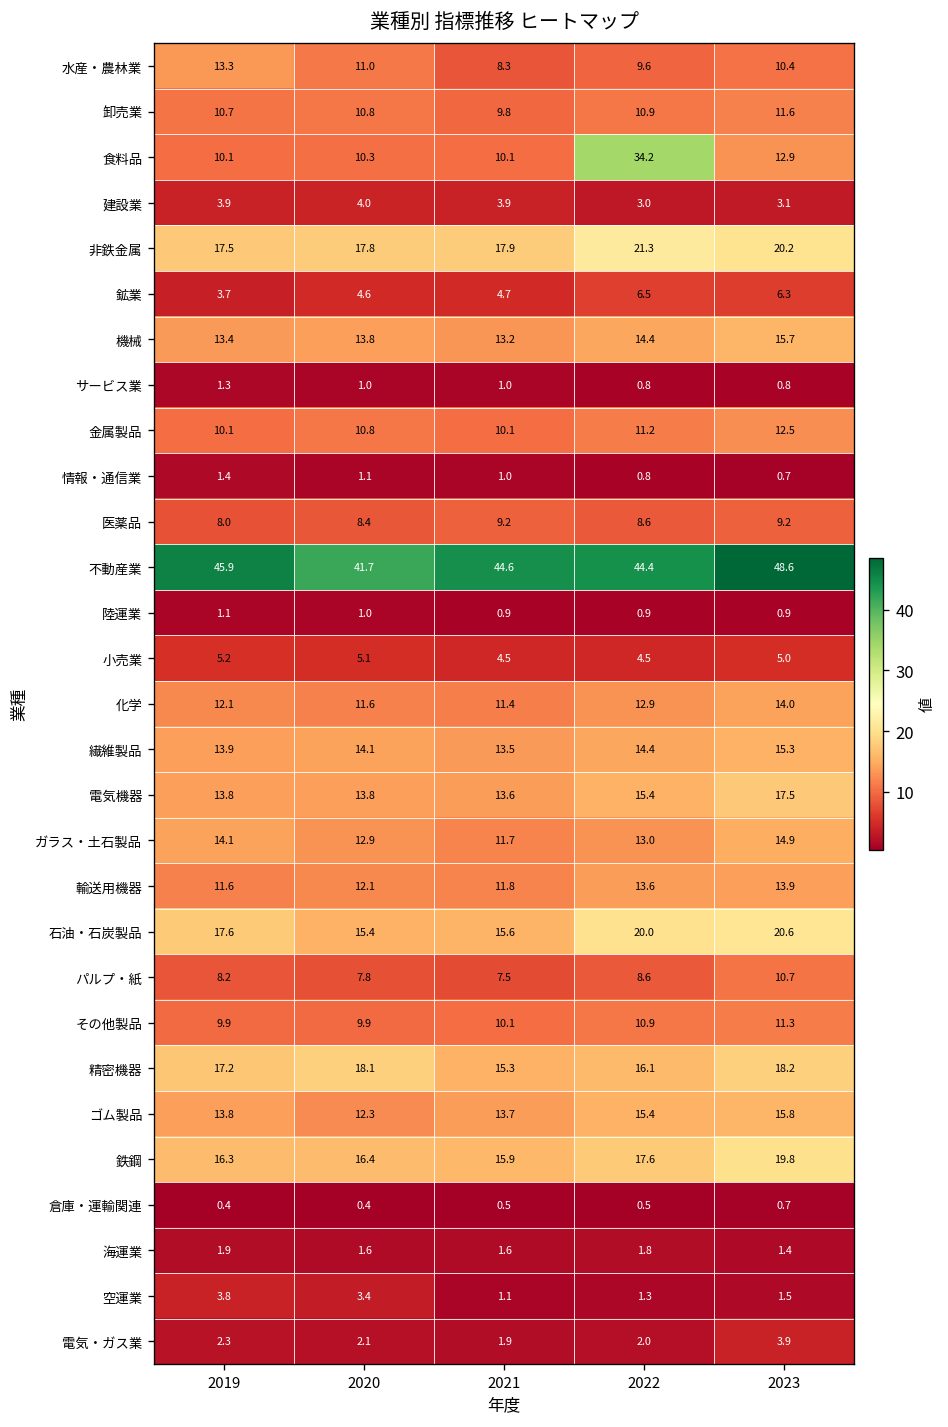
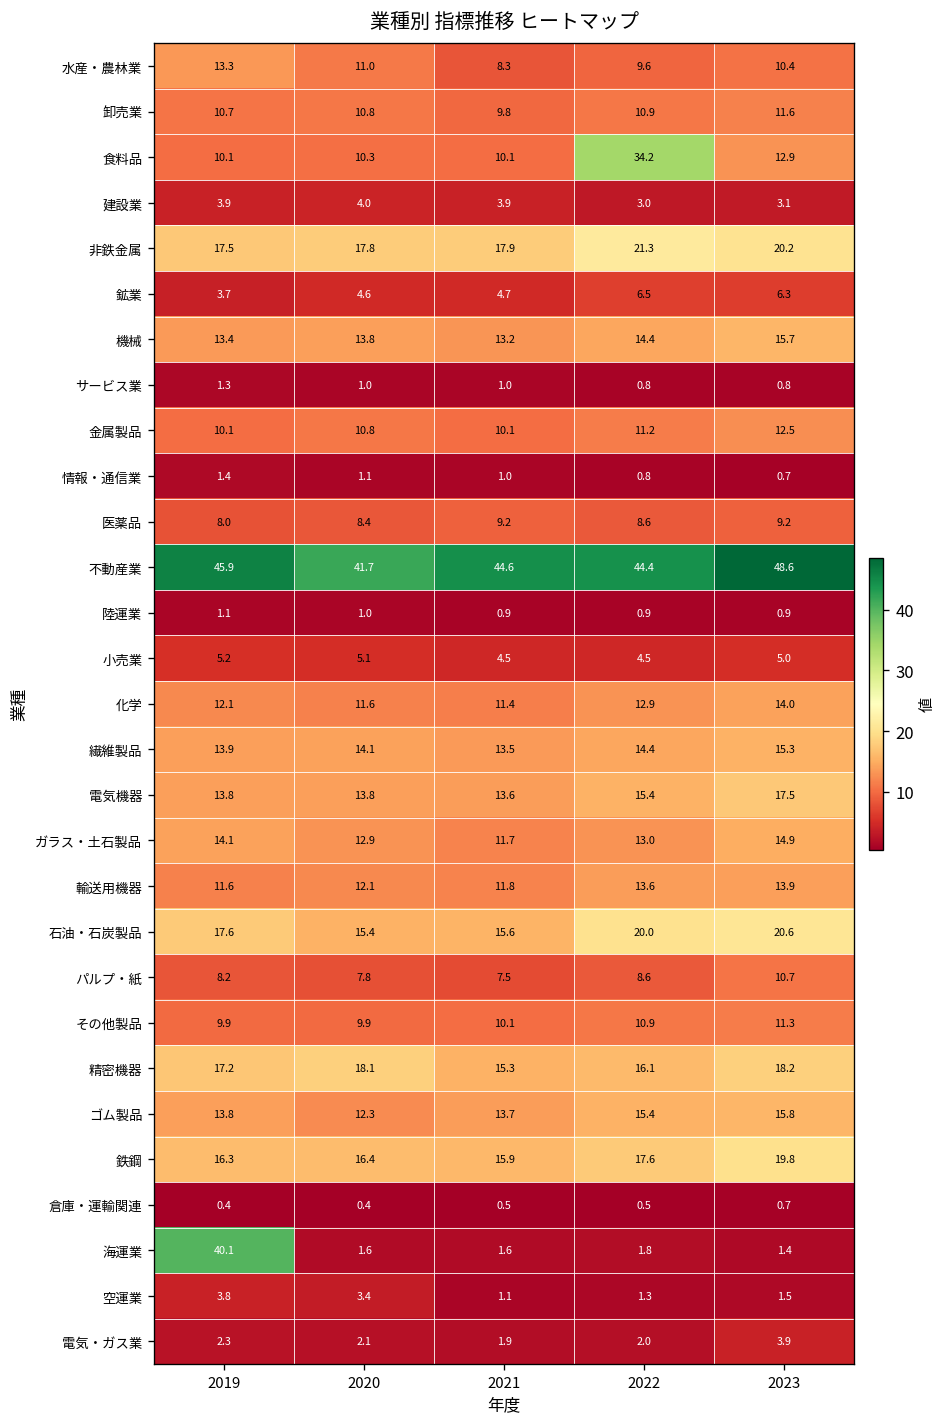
  {
    "水産・農林業": {
      "2019": 13.3,
      "2020": 11.0,
      "2021": 8.3,
      "2022": 9.6,
      "2023": 10.4
    },
    "卸売業": {
      "2019": 10.7,
      "2020": 10.8,
      "2021": 9.8,
      "2022": 10.9,
      "2023": 11.6
    },
    "食料品": {
      "2019": 10.1,
      "2020": 10.3,
      "2021": 10.1,
      "2022": 34.2,
      "2023": 12.9
    },
    "建設業": {
      "2019": 3.9,
      "2020": 4.0,
      "2021": 3.9,
      "2022": 3.0,
      "2023": 3.1
    },
    "非鉄金属": {
      "2019": 17.5,
      "2020": 17.8,
      "2021": 17.9,
      "2022": 21.3,
      "2023": 20.2
    },
    "鉱業": {
      "2019": 3.7,
      "2020": 4.6,
      "2021": 4.7,
      "2022": 6.5,
      "2023": 6.3
    },
    "機械": {
      "2019": 13.4,
      "2020": 13.8,
      "2021": 13.2,
      "2022": 14.4,
      "2023": 15.7
    },
    "サービス業": {
      "2019": 1.3,
      "2020": 1.0,
      "2021": 1.0,
      "2022": 0.8,
      "2023": 0.8
    },
    "金属製品": {
      "2019": 10.1,
      "2020": 10.8,
      "2021": 10.1,
      "2022": 11.2,
      "2023": 12.5
    },
    "情報・通信業": {
      "2019": 1.4,
      "2020": 1.1,
      "2021": 1.0,
      "2022": 0.8,
      "2023": 0.7
    },
    "医薬品": {
      "2019": 8.0,
      "2020": 8.4,
      "2021": 9.2,
      "2022": 8.6,
      "2023": 9.2
    },
    "不動産業": {
      "2019": 45.9,
      "2020": 41.7,
      "2021": 44.6,
      "2022": 44.4,
      "2023": 48.6
    },
    "陸運業": {
      "2019": 1.1,
      "2020": 1.0,
      "2021": 0.9,
      "2022": 0.9,
      "2023": 0.9
    },
    "小売業": {
      "2019": 5.2,
      "2020": 5.1,
      "2021": 4.5,
      "2022": 4.5,
      "2023": 5.0
    },
    "化学": {
      "2019": 12.1,
      "2020": 11.6,
      "2021": 11.4,
      "2022": 12.9,
      "2023": 14.0
    },
    "繊維製品": {
      "2019": 13.9,
      "2020": 14.1,
      "2021": 13.5,
      "2022": 14.4,
      "2023": 15.3
    },
    "電気機器": {
      "2019": 13.8,
      "2020": 13.8,
      "2021": 13.6,
      "2022": 15.4,
      "2023": 17.5
    },
    "ガラス・土石製品": {
      "2019": 14.1,
      "2020": 12.9,
      "2021": 11.7,
      "2022": 13.0,
      "2023": 14.9
    },
    "輸送用機器": {
      "2019": 11.6,
      "2020": 12.1,
      "2021": 11.8,
      "2022": 13.6,
      "2023": 13.9
    },
    "石油・石炭製品": {
      "2019": 17.6,
      "2020": 15.4,
      "2021": 15.6,
      "2022": 20.0,
      "2023": 20.6
    },
    "パルプ・紙": {
      "2019": 8.2,
      "2020": 7.8,
      "2021": 7.5,
      "2022": 8.6,
      "2023": 10.7
    },
    "その他製品": {
      "2019": 9.9,
      "2020": 9.9,
      "2021": 10.1,
      "2022": 10.9,
      "2023": 11.3
    },
    "精密機器": {
      "2019": 17.2,
      "2020": 18.1,
      "2021": 15.3,
      "2022": 16.1,
      "2023": 18.2
    },
    "ゴム製品": {
      "2019": 13.8,
      "2020": 12.3,
      "2021": 13.7,
      "2022": 15.4,
      "2023": 15.8
    },
    "鉄鋼": {
      "2019": 16.3,
      "2020": 16.4,
      "2021": 15.9,
      "2022": 17.6,
      "2023": 19.8
    },
    "倉庫・運輸関連": {
      "2019": 0.4,
      "2020": 0.4,
      "2021": 0.5,
      "2022": 0.5,
      "2023": 0.7
    },
    "海運業": {
-     "2019": 1.9,
+     "2019": 40.1,
      "2020": 1.6,
      "2021": 1.6,
      "2022": 1.8,
      "2023": 1.4
    },
    "空運業": {
      "2019": 3.8,
      "2020": 3.4,
      "2021": 1.1,
      "2022": 1.3,
      "2023": 1.5
    },
    "電気・ガス業": {
      "2019": 2.3,
      "2020": 2.1,
      "2021": 1.9,
      "2022": 2.0,
      "2023": 3.9
    }
  }
